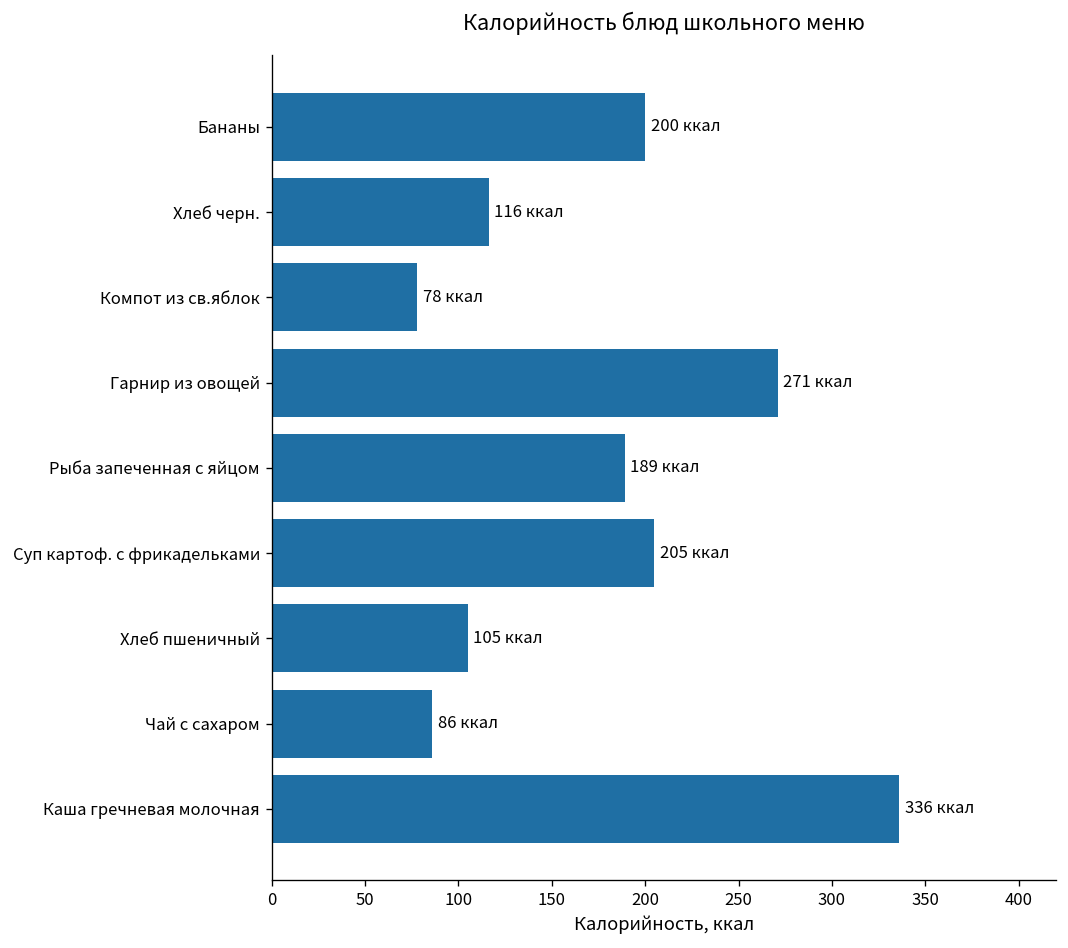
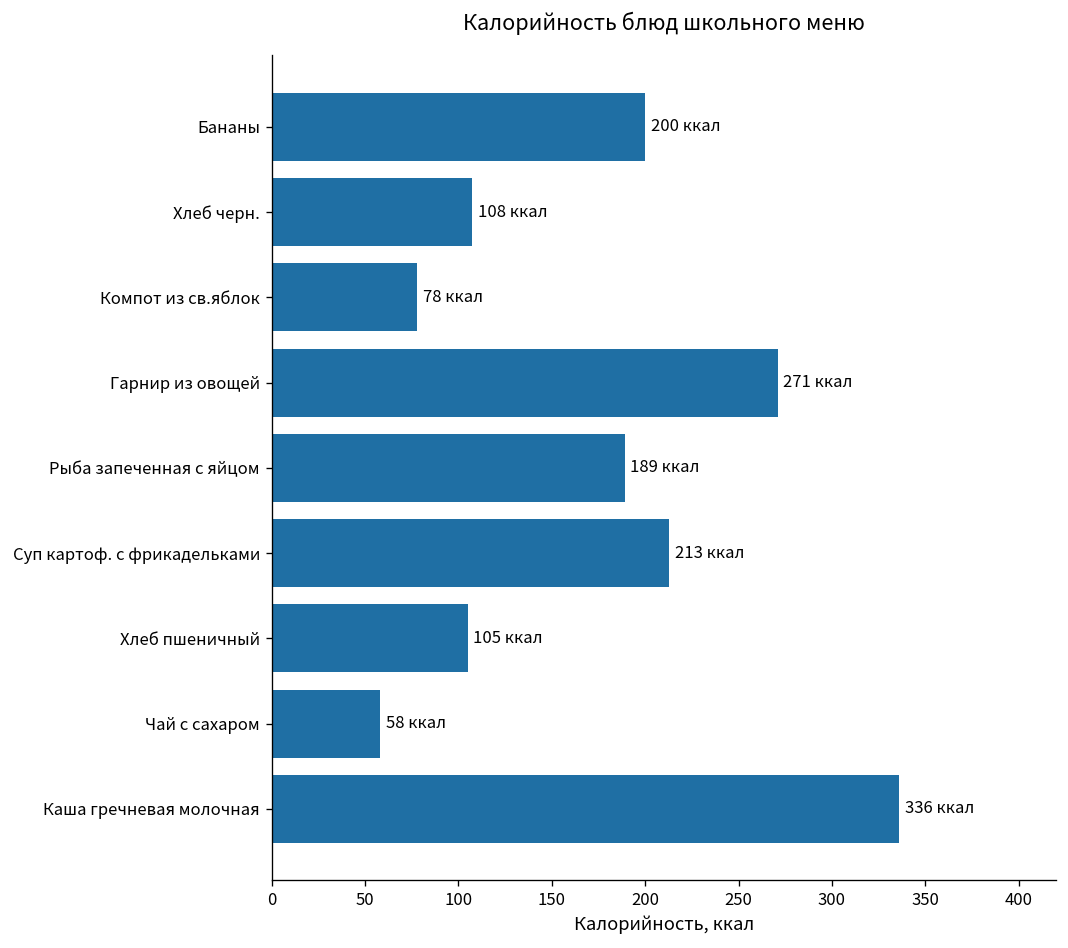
  {
    "Бананы": 200,
-   "Хлеб черн.": 116,
+   "Хлеб черн.": 108,
    "Компот из св.яблок": 78,
    "Гарнир из овощей": 271,
    "Рыба запеченная с яйцом": 189,
-   "Суп картоф. с фрикадельками": 205,
+   "Суп картоф. с фрикадельками": 213,
    "Хлеб пшеничный": 105,
-   "Чай с сахаром": 86,
+   "Чай с сахаром": 58,
    "Каша гречневая молочная": 336
  }
